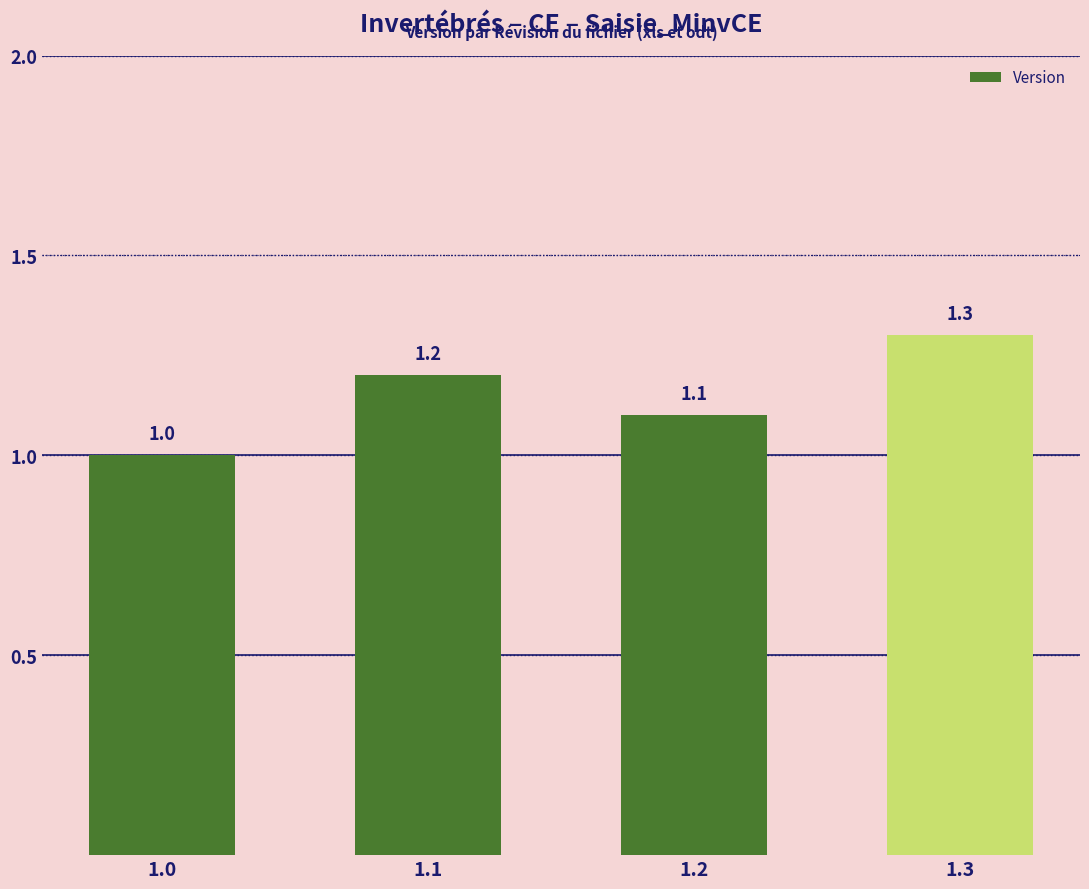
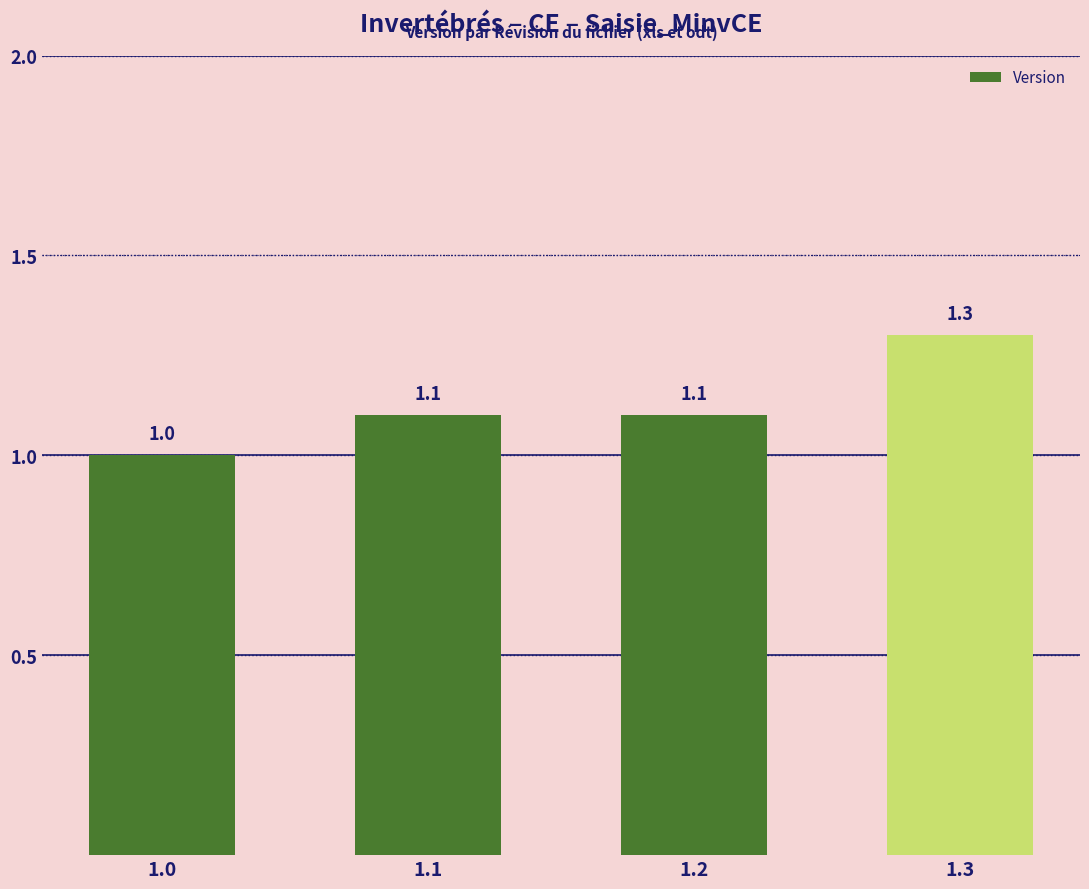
  {
    "1.0": 1.0,
-   "1.1": 1.2,
+   "1.1": 1.1,
    "1.2": 1.1,
    "1.3": 1.3
  }
